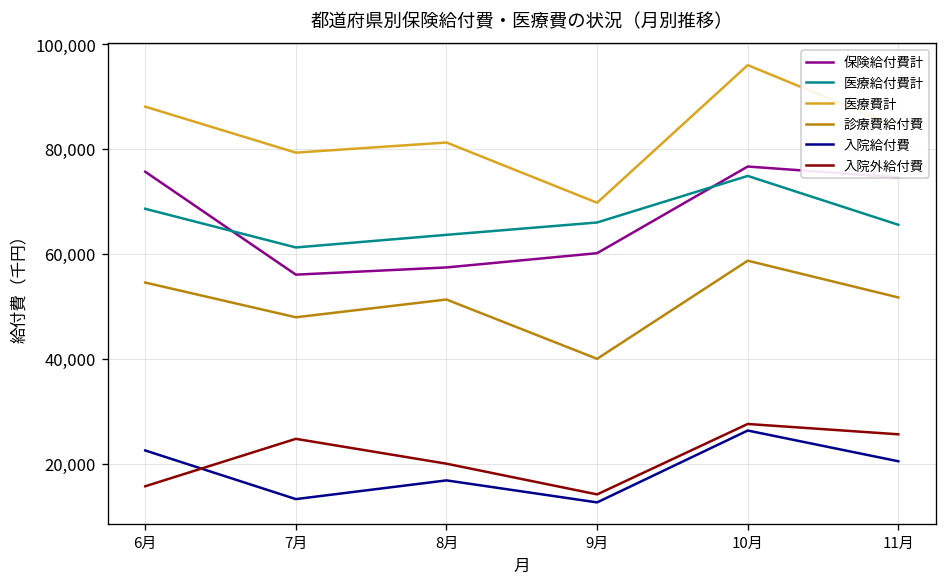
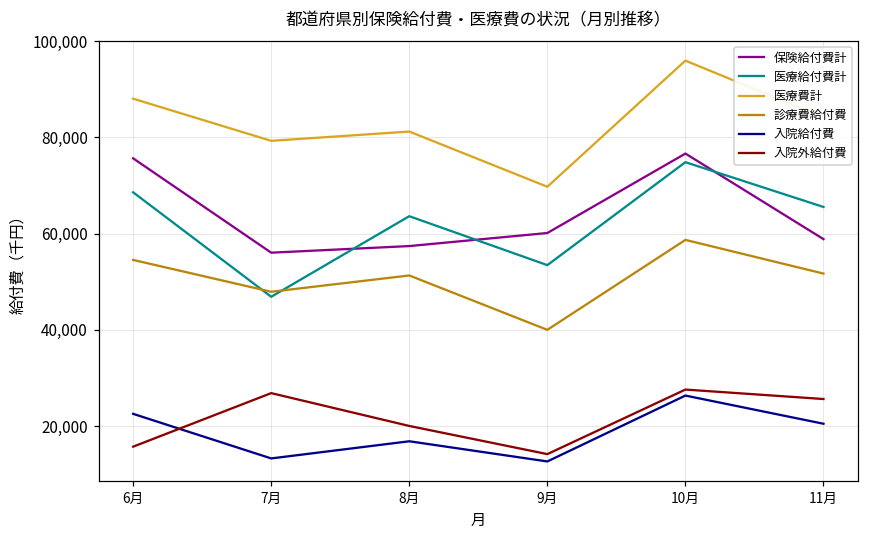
  {
    "保険給付費計": {
      "6月": "76,000",
      "7月": "56,000",
      "8月": "57,000",
      "9月": "60,000",
      "10月": "77,000",
-     "11月": "75,000"
+     "11月": "59,000"
    },
    "医療給付費計": {
      "6月": "69,000",
-     "7月": "61,000",
+     "7月": "47,000",
      "8月": "64,000",
-     "9月": "66,000",
+     "9月": "53,000",
      "10月": "75,000",
      "11月": "66,000"
    },
    "入院給付費": {
      "6月": "23,000",
      "7月": "13,000",
      "8月": "17,000",
      "9月": "13,000",
      "10月": "26,000",
      "11月": "20,000"
    },
    "入院外給付費": {
      "6月": "16,000",
-     "7月": "25,000",
+     "7月": "27,000",
      "8月": "20,000",
      "9月": "14,000",
      "10月": "28,000",
      "11月": "26,000"
    }
  }
